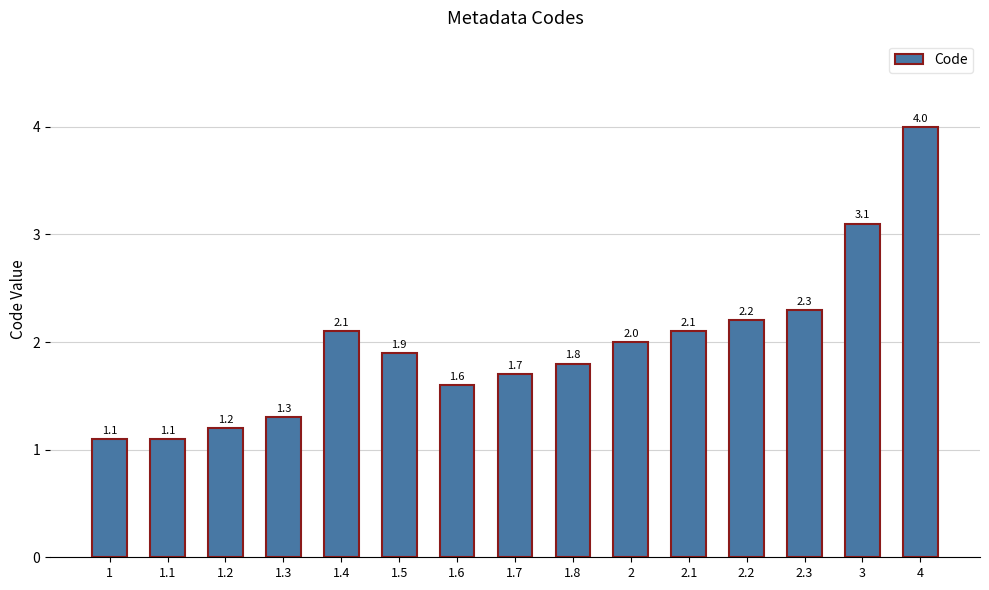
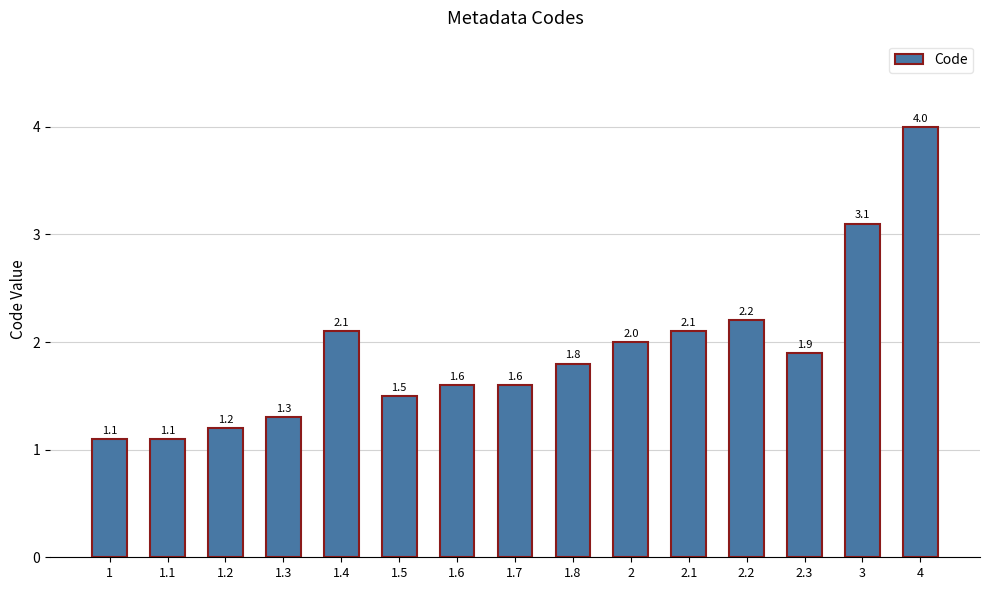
  {
    "1": 1.1,
    "1.1": 1.1,
    "1.2": 1.2,
    "1.3": 1.3,
    "1.4": 2.1,
-   "1.5": 1.9,
+   "1.5": 1.5,
    "1.6": 1.6,
-   "1.7": 1.7,
+   "1.7": 1.6,
    "1.8": 1.8,
    "2": 2.0,
    "2.1": 2.1,
    "2.2": 2.2,
-   "2.3": 2.3,
+   "2.3": 1.9,
    "3": 3.1,
    "4": 4.0
  }
